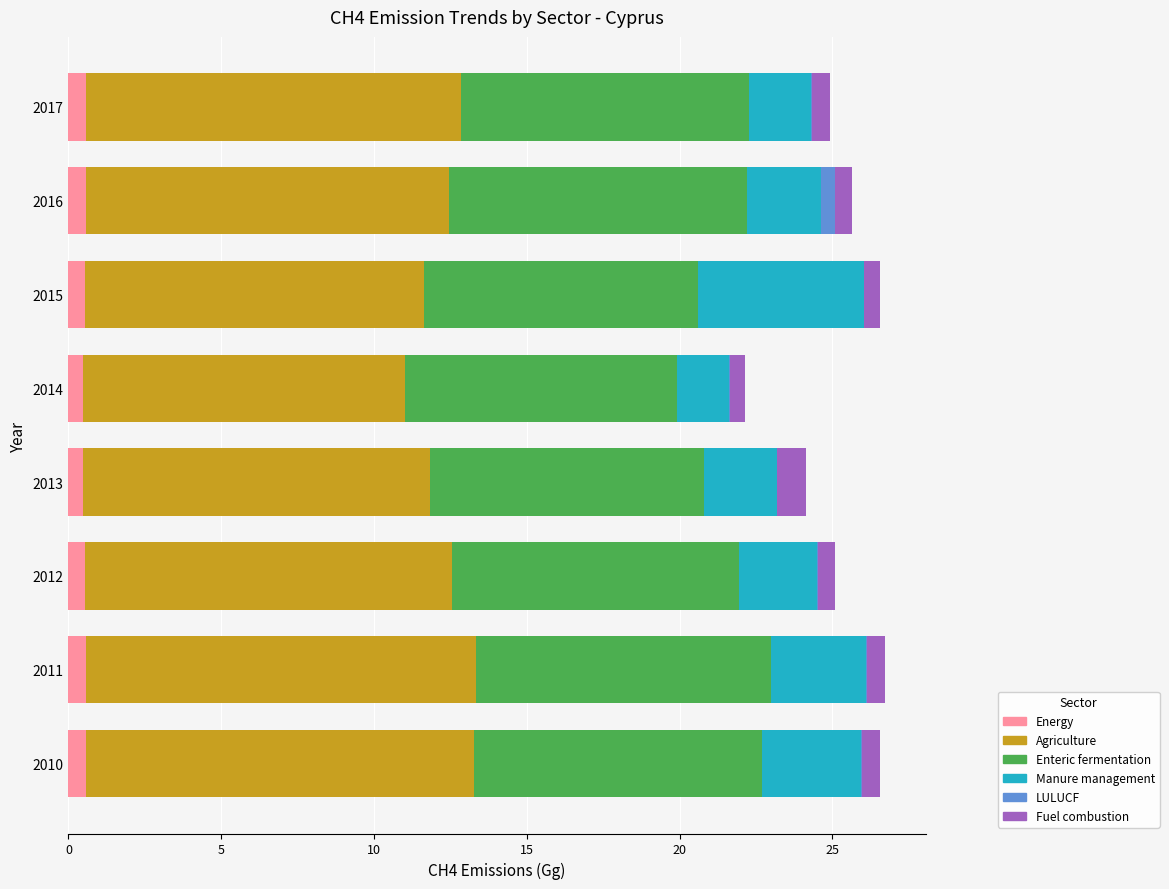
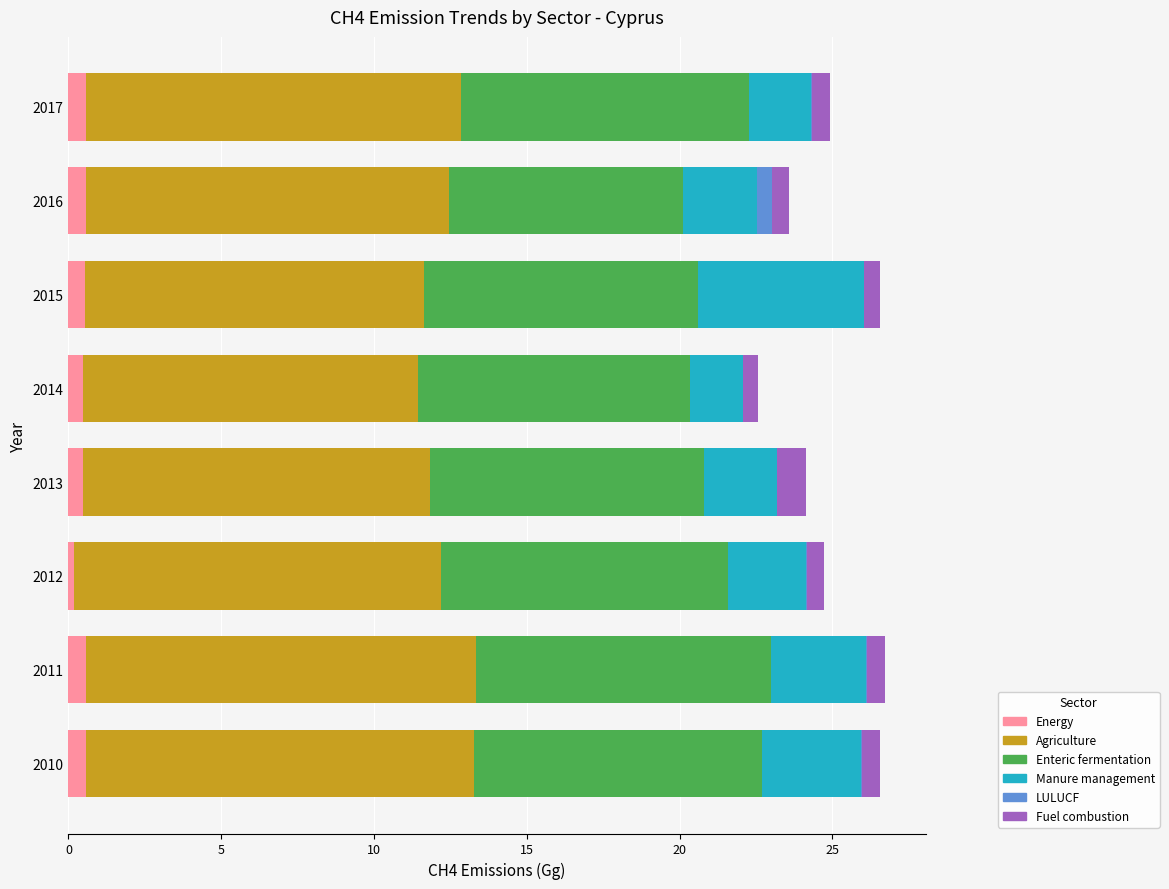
  {
    "Energy": {
      "2017": 0.6,
      "2016": 0.6,
      "2015": 0.5,
      "2014": 0.5,
      "2013": 0.5,
-     "2012": 0.6,
+     "2012": 0.2,
      "2011": 0.6,
      "2010": 0.6
    },
    "Agriculture": {
      "2017": 12.3,
      "2016": 11.9,
      "2015": 11.1,
-     "2014": 10.5,
+     "2014": 11.0,
      "2013": 11.4,
      "2012": 12.0,
      "2011": 12.8,
      "2010": 12.7
    },
    "Enteric fermentation": {
      "2017": 9.4,
-     "2016": 9.7,
+     "2016": 7.7,
      "2015": 9.0,
      "2014": 8.9,
      "2013": 9.0,
      "2012": 9.4,
      "2011": 9.7,
      "2010": 9.4
    },
    "Manure management": {
      "2017": 2.0,
      "2016": 2.4,
      "2015": 5.4,
      "2014": 1.7,
      "2013": 2.4,
      "2012": 2.6,
      "2011": 3.1,
      "2010": 3.2
    },
    "LULUCF": {
      "2016": 0.5
    },
    "Fuel combustion": {
      "2017": 0.6,
      "2016": 0.6,
      "2015": 0.5,
      "2014": 0.5,
      "2013": 0.9,
      "2012": 0.6,
      "2011": 0.6,
      "2010": 0.6
    }
  }
